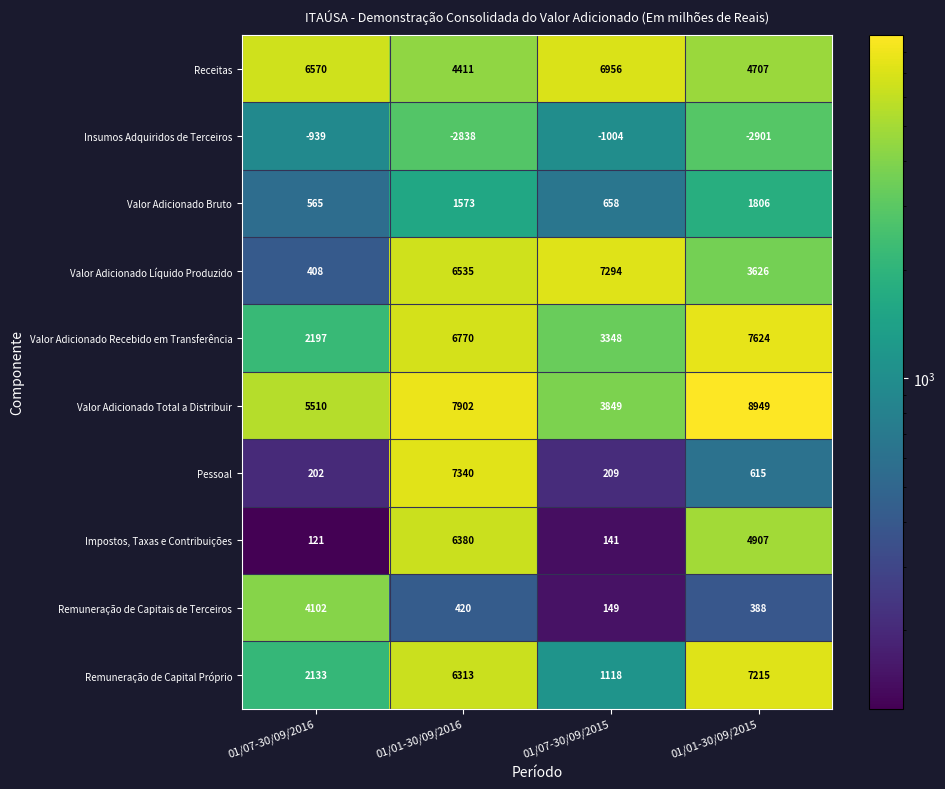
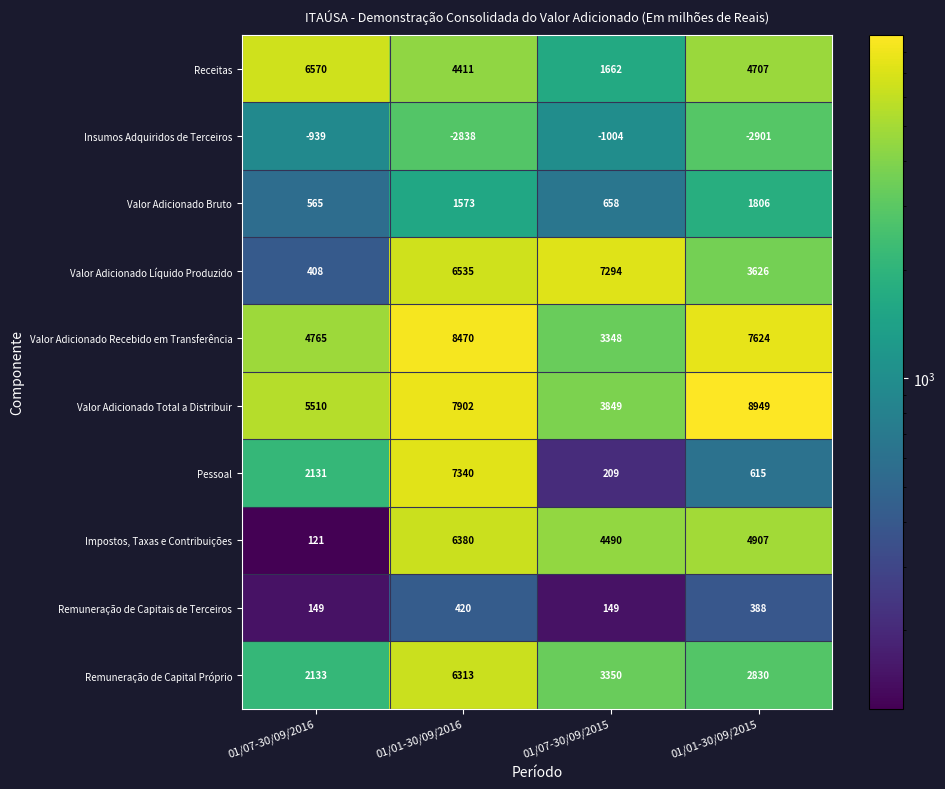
  {
    "Receitas": {
      "01/07-30/09/2016": 6570,
      "01/01-30/09/2016": 4411,
-     "01/07-30/09/2015": 6956,
+     "01/07-30/09/2015": 1662,
      "01/01-30/09/2015": 4707
    },
    "Insumos Adquiridos de Terceiros": {
      "01/07-30/09/2016": -939,
      "01/01-30/09/2016": -2838,
      "01/07-30/09/2015": -1004,
      "01/01-30/09/2015": -2901
    },
    "Valor Adicionado Bruto": {
      "01/07-30/09/2016": 565,
      "01/01-30/09/2016": 1573,
      "01/07-30/09/2015": 658,
      "01/01-30/09/2015": 1806
    },
    "Valor Adicionado Líquido Produzido": {
      "01/07-30/09/2016": 408,
      "01/01-30/09/2016": 6535,
      "01/07-30/09/2015": 7294,
      "01/01-30/09/2015": 3626
    },
    "Valor Adicionado Recebido em Transferência": {
-     "01/07-30/09/2016": 2197,
-     "01/01-30/09/2016": 6770,
+     "01/07-30/09/2016": 4765,
+     "01/01-30/09/2016": 8470,
      "01/07-30/09/2015": 3348,
      "01/01-30/09/2015": 7624
    },
    "Valor Adicionado Total a Distribuir": {
      "01/07-30/09/2016": 5510,
      "01/01-30/09/2016": 7902,
      "01/07-30/09/2015": 3849,
      "01/01-30/09/2015": 8949
    },
    "Pessoal": {
-     "01/07-30/09/2016": 202,
+     "01/07-30/09/2016": 2131,
      "01/01-30/09/2016": 7340,
      "01/07-30/09/2015": 209,
      "01/01-30/09/2015": 615
    },
    "Impostos, Taxas e Contribuições": {
      "01/07-30/09/2016": 121,
      "01/01-30/09/2016": 6380,
-     "01/07-30/09/2015": 141,
+     "01/07-30/09/2015": 4490,
      "01/01-30/09/2015": 4907
    },
    "Remuneração de Capitais de Terceiros": {
-     "01/07-30/09/2016": 4102,
+     "01/07-30/09/2016": 149,
      "01/01-30/09/2016": 420,
      "01/07-30/09/2015": 149,
      "01/01-30/09/2015": 388
    },
    "Remuneração de Capital Próprio": {
      "01/07-30/09/2016": 2133,
      "01/01-30/09/2016": 6313,
-     "01/07-30/09/2015": 1118,
-     "01/01-30/09/2015": 7215
+     "01/07-30/09/2015": 3350,
+     "01/01-30/09/2015": 2830
    }
  }
